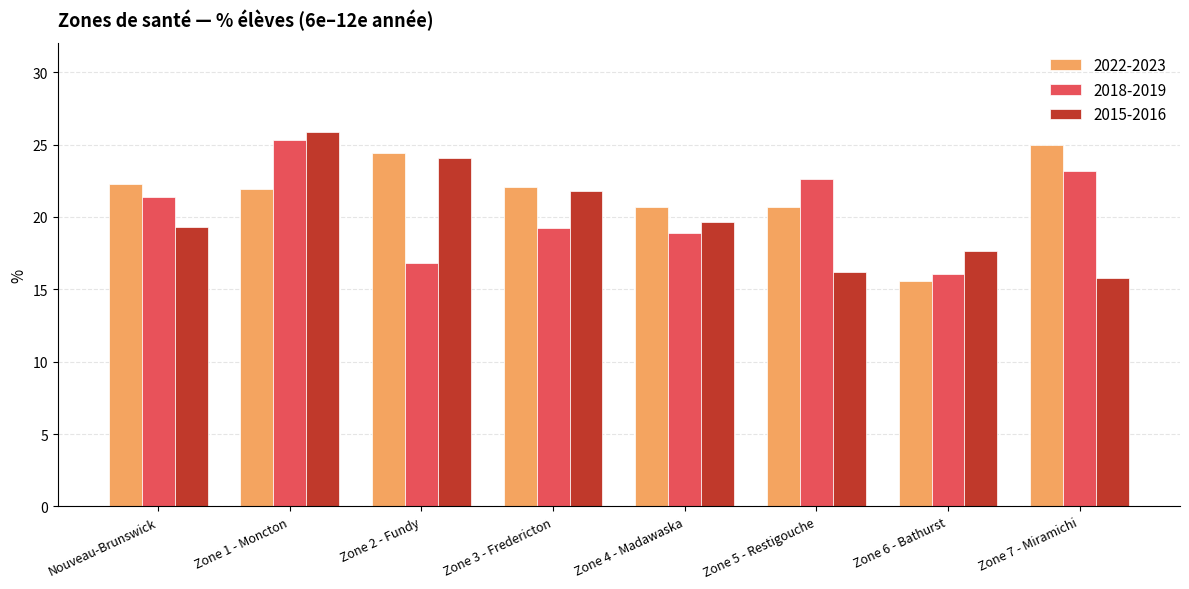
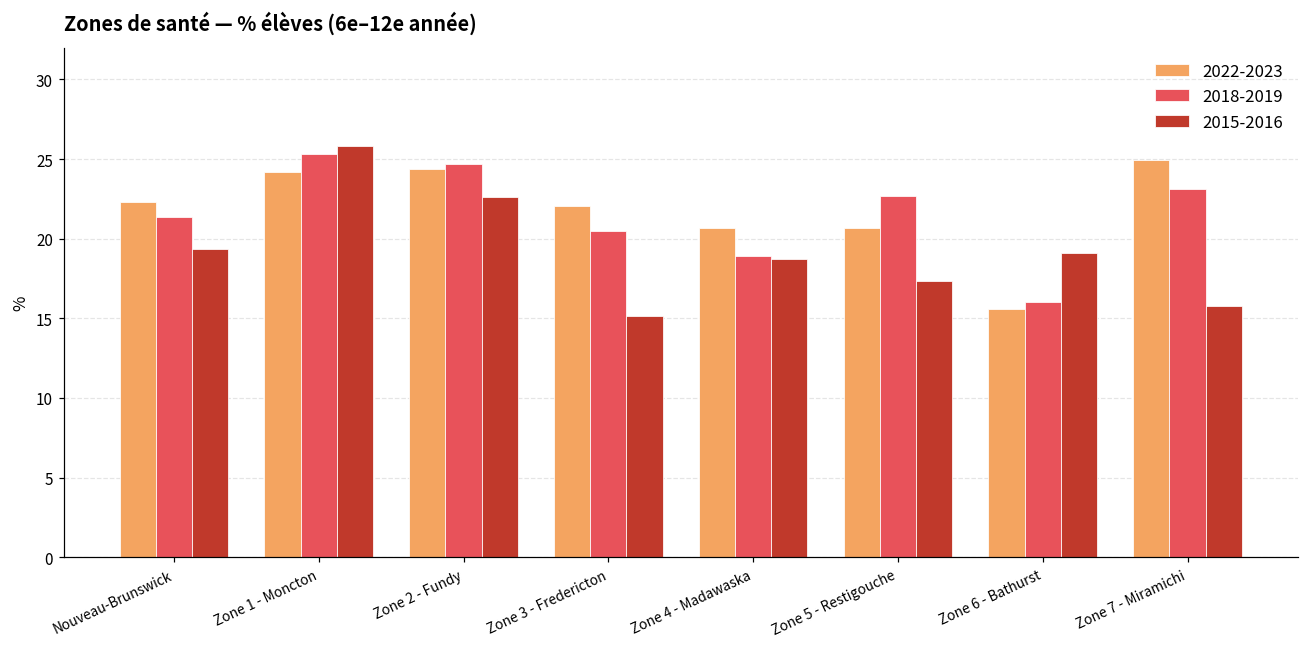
  {
    "2022-2023": {
      "Nouveau-Brunswick": 22.3,
-     "Zone 1 - Moncton": 21.9,
+     "Zone 1 - Moncton": 24.2,
      "Zone 2 - Fundy": 24.4,
      "Zone 3 - Fredericton": 22.1,
      "Zone 4 - Madawaska": 20.7,
      "Zone 5 - Restigouche": 20.7,
      "Zone 6 - Bathurst": 15.6,
      "Zone 7 - Miramichi": 24.9
    },
    "2018-2019": {
      "Nouveau-Brunswick": 21.4,
      "Zone 1 - Moncton": 25.3,
-     "Zone 2 - Fundy": 16.8,
-     "Zone 3 - Fredericton": 19.3,
+     "Zone 2 - Fundy": 24.7,
+     "Zone 3 - Fredericton": 20.5,
      "Zone 4 - Madawaska": 18.9,
      "Zone 5 - Restigouche": 22.7,
      "Zone 6 - Bathurst": 16.0,
      "Zone 7 - Miramichi": 23.1
    },
    "2015-2016": {
      "Nouveau-Brunswick": 19.3,
      "Zone 1 - Moncton": 25.9,
-     "Zone 2 - Fundy": 24.1,
-     "Zone 3 - Fredericton": 21.8,
-     "Zone 4 - Madawaska": 19.6,
-     "Zone 5 - Restigouche": 16.2,
-     "Zone 6 - Bathurst": 17.7,
+     "Zone 2 - Fundy": 22.6,
+     "Zone 3 - Fredericton": 15.2,
+     "Zone 4 - Madawaska": 18.7,
+     "Zone 5 - Restigouche": 17.4,
+     "Zone 6 - Bathurst": 19.1,
      "Zone 7 - Miramichi": 15.8
    }
  }
